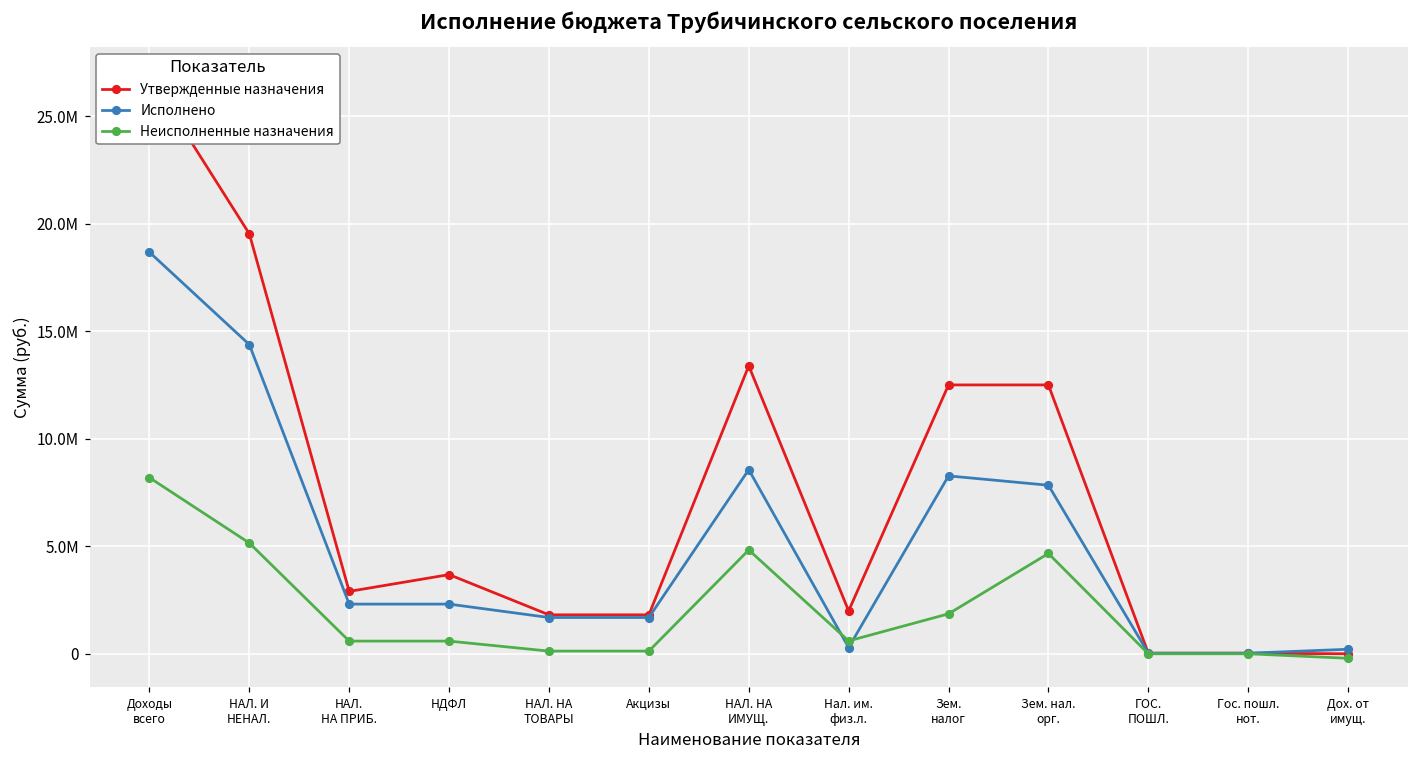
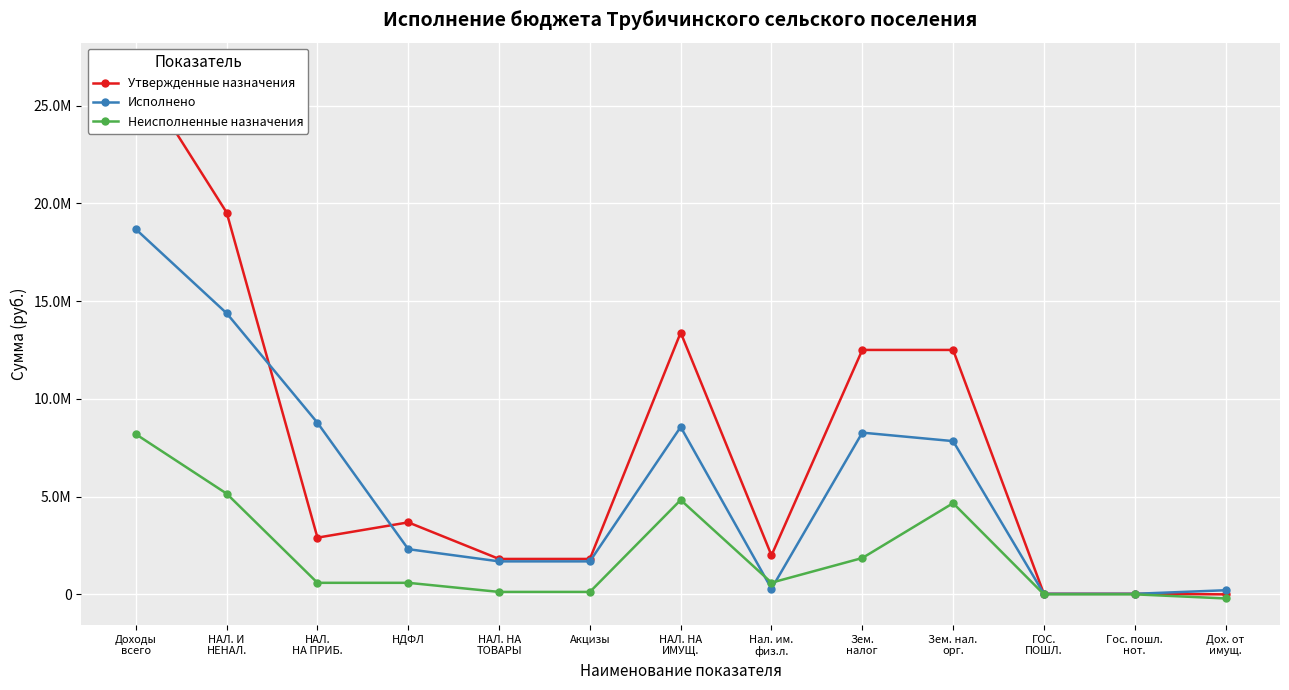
  {
    "Утвержденные назначения": {
      "НАЛ. И НЕНАЛ.": 19500000,
      "НАЛ. НА ПРИБ.": 2900000,
      "НДФЛ": 3700000,
      "НАЛ. НА ИМУЩ.": 13400000,
      "Нал. им. физ.л.": 2000000,
      "Зем. налог": 12500000,
      "Зем. нал. орг.": 12500000,
      "Дох. от имущ.": 0
    },
    "Исполнено": {
      "Доходы всего": 18700000,
      "НАЛ. И НЕНАЛ.": 14400000,
-     "НАЛ. НА ПРИБ.": 2300000,
+     "НАЛ. НА ПРИБ.": 8800000,
      "НДФЛ": 2300000,
      "НАЛ. НА ИМУЩ.": 8600000,
      "Нал. им. физ.л.": 300000,
      "Зем. налог": 8300000,
      "Зем. нал. орг.": 7800000,
      "Дох. от имущ.": 200000
    },
    "Неисполненные назначения": {
      "Доходы всего": 8200000,
      "НАЛ. И НЕНАЛ.": 5200000,
      "НАЛ. НА ПРИБ.": 600000,
      "НДФЛ": 600000,
      "НАЛ. НА ТОВАРЫ": 100000,
      "Акцизы": 100000,
      "НАЛ. НА ИМУЩ.": 4800000,
      "Нал. им. физ.л.": 600000,
      "Зем. налог": 1900000,
      "Зем. нал. орг.": 4700000,
      "Дох. от имущ.": -200000
    }
  }
